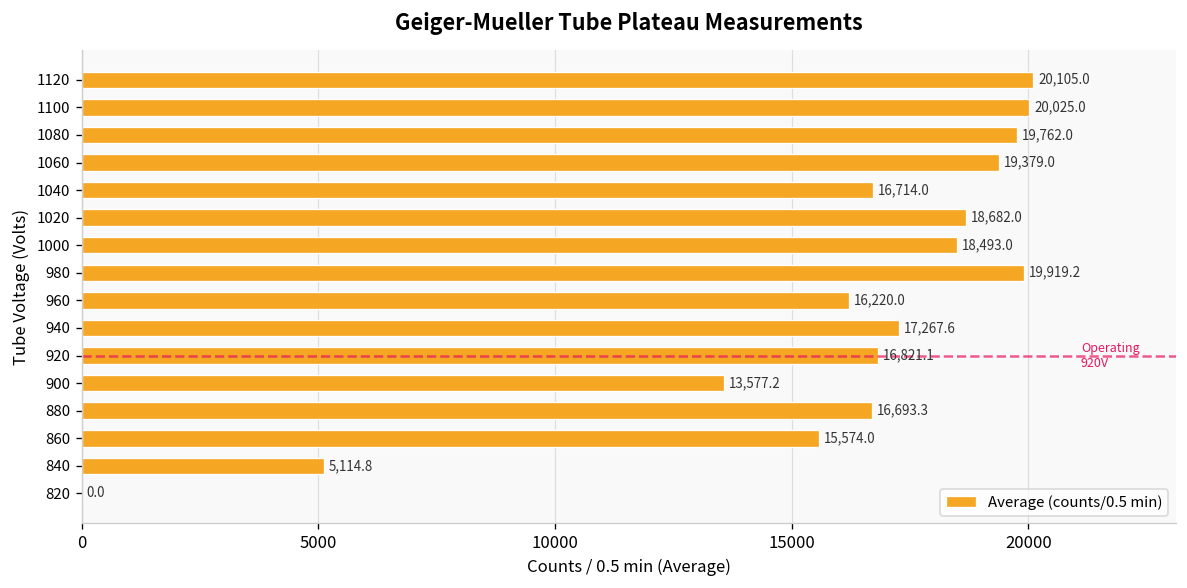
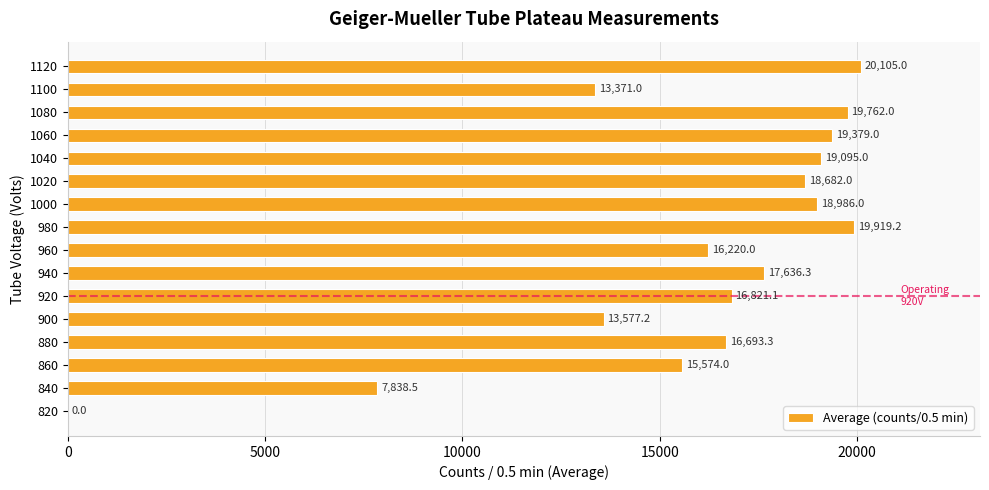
  {
    "1120": "20,105.0",
-   "1100": "20,025.0",
+   "1100": "13,371.0",
    "1080": "19,762.0",
    "1060": "19,379.0",
-   "1040": "16,714.0",
+   "1040": "19,095.0",
    "1020": "18,682.0",
-   "1000": "18,493.0",
+   "1000": "18,986.0",
    "980": "19,919.2",
    "960": "16,220.0",
-   "940": "17,267.6",
+   "940": "17,636.3",
    "920": "16,821.1",
    "900": "13,577.2",
    "880": "16,693.3",
    "860": "15,574.0",
-   "840": "5,114.8",
+   "840": "7,838.5",
    "820": "0.0"
  }
